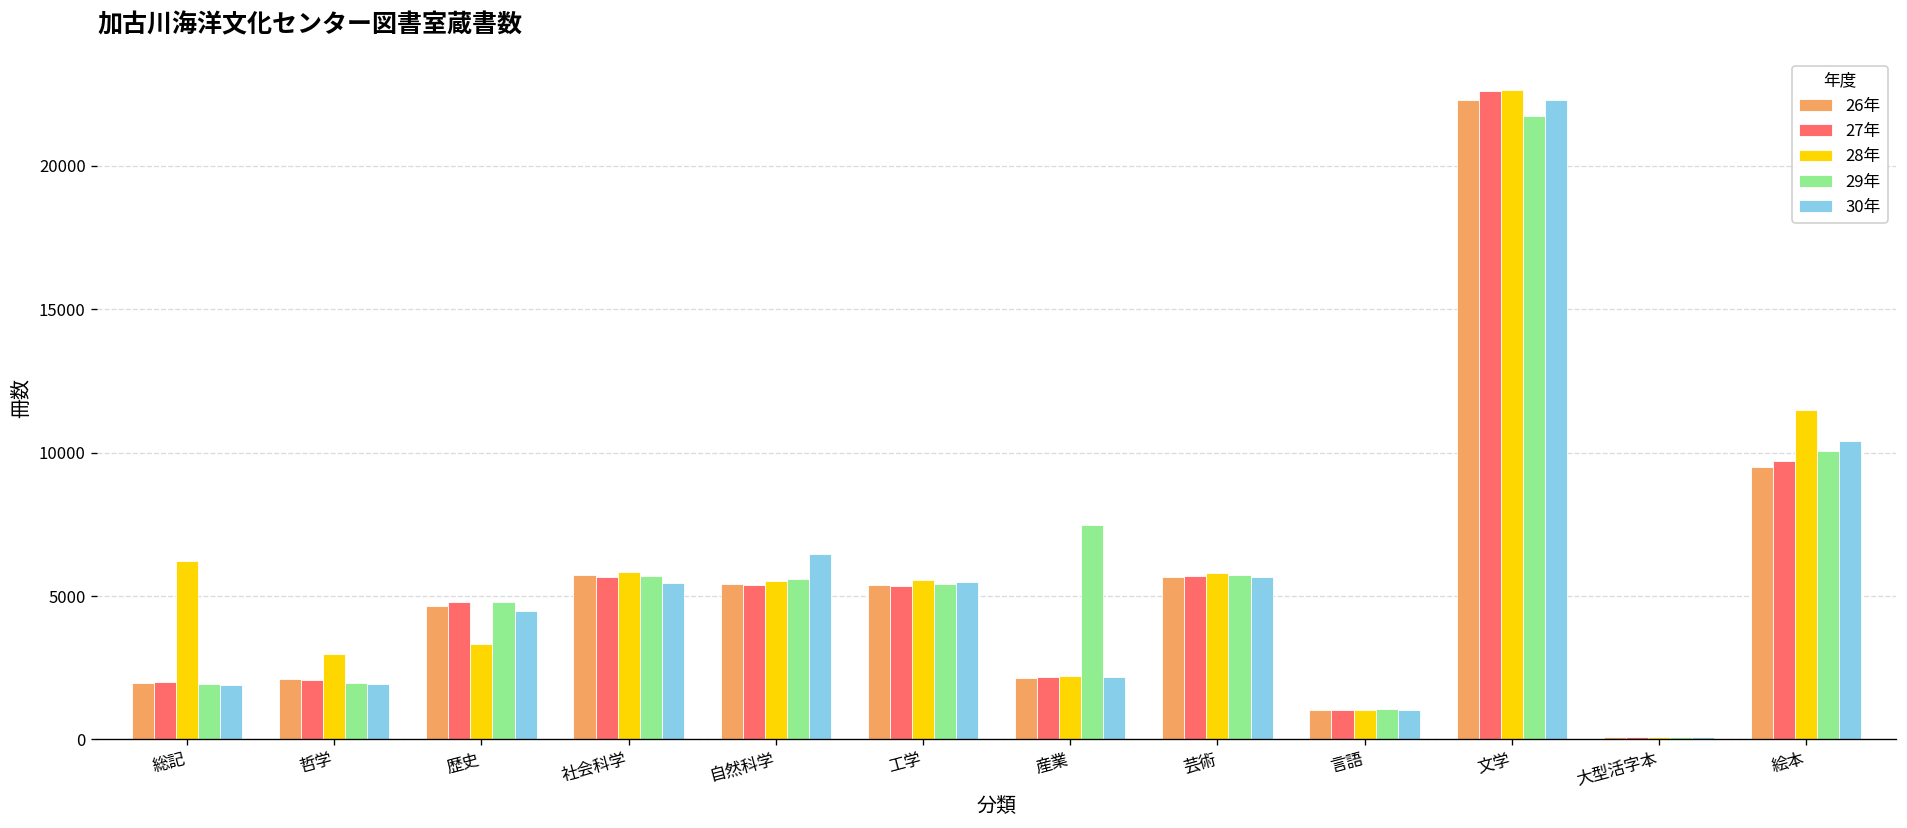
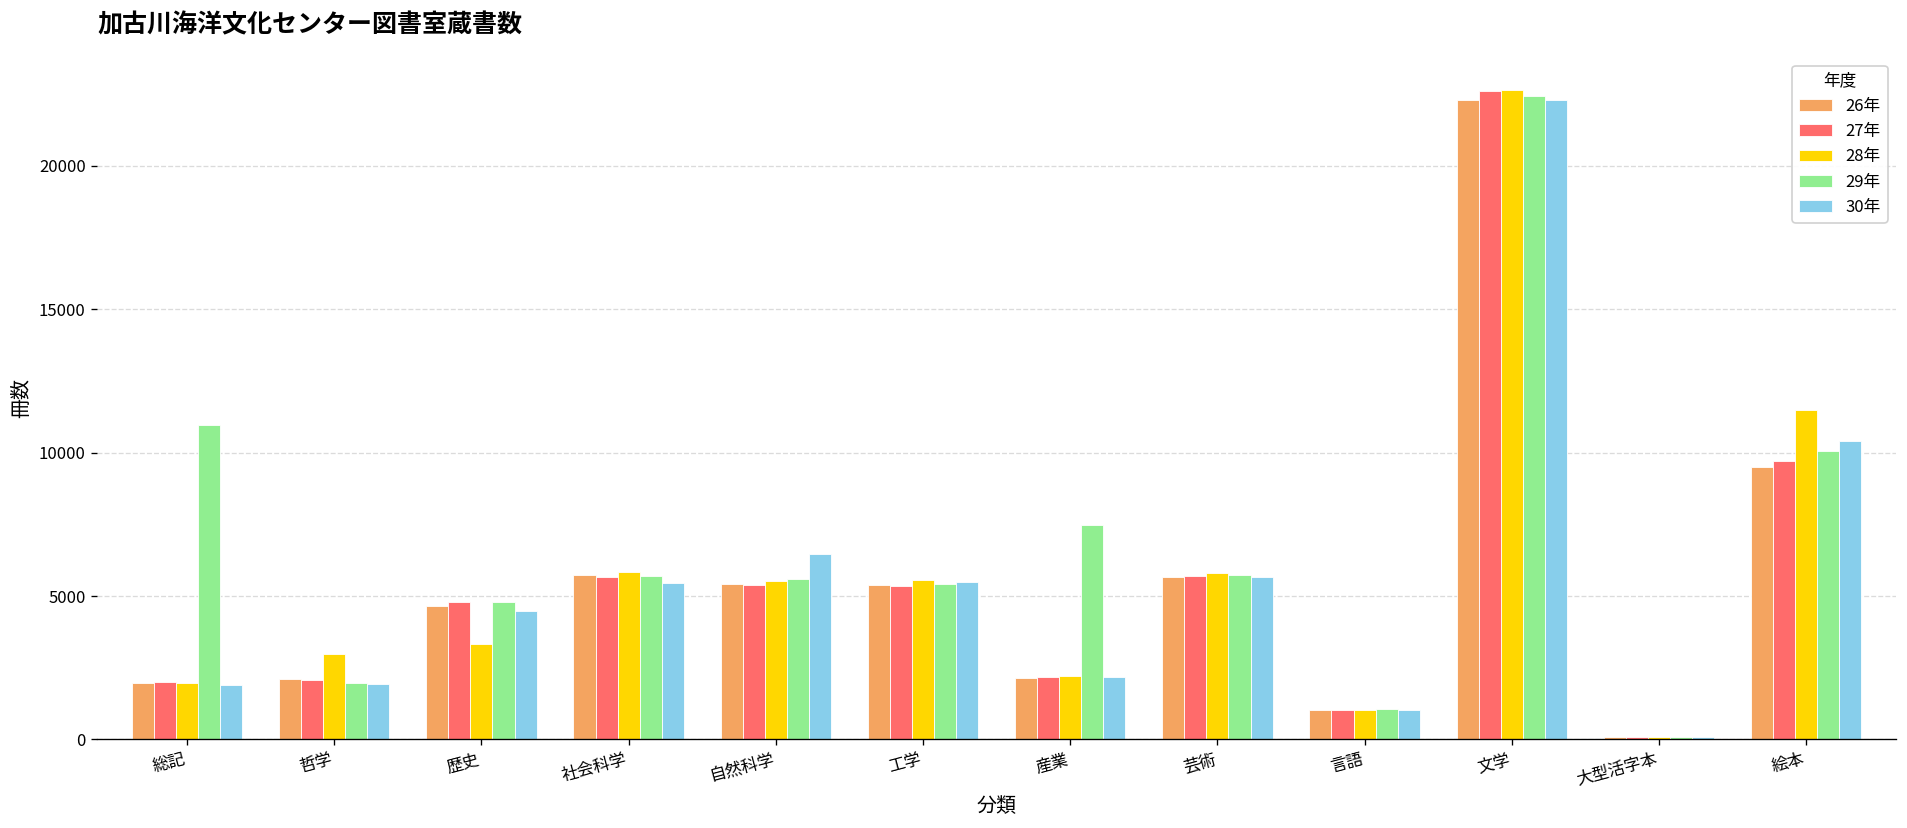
  {
    "28年": {
-     "総記": 6200,
+     "総記": 2000,
      "哲学": 3000,
      "歴史": 3300,
      "社会科学": 5800,
      "自然科学": 5500,
      "工学": 5600,
      "産業": 2200,
      "芸術": 5800,
      "言語": 1000,
      "文学": 22600,
      "絵本": 11500
    },
    "29年": {
-     "総記": 1900,
+     "総記": 11000,
      "哲学": 2000,
      "歴史": 4800,
      "社会科学": 5700,
      "自然科学": 5600,
      "工学": 5400,
      "産業": 7500,
      "芸術": 5700,
      "言語": 1100,
-     "文学": 21700,
+     "文学": 22400,
      "絵本": 10100
    },
    "30年": {
      "総記": 1900,
      "哲学": 1900,
      "歴史": 4500,
      "社会科学": 5400,
      "自然科学": 6500,
      "工学": 5500,
      "産業": 2200,
      "芸術": 5700,
      "言語": 1000,
      "文学": 22300,
      "絵本": 10400
    }
  }
